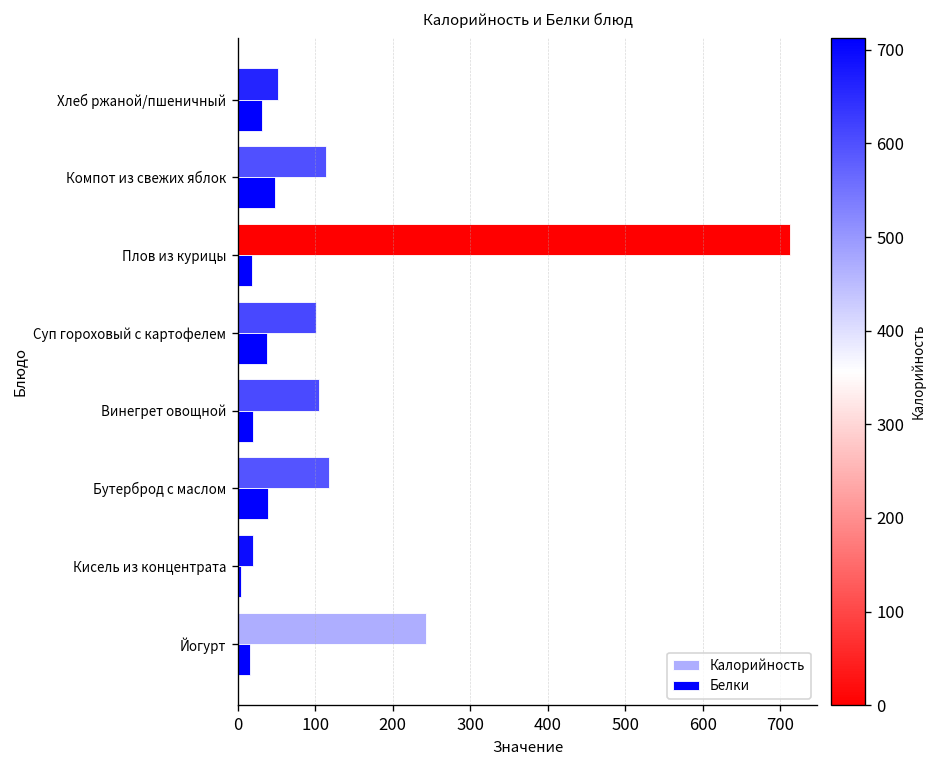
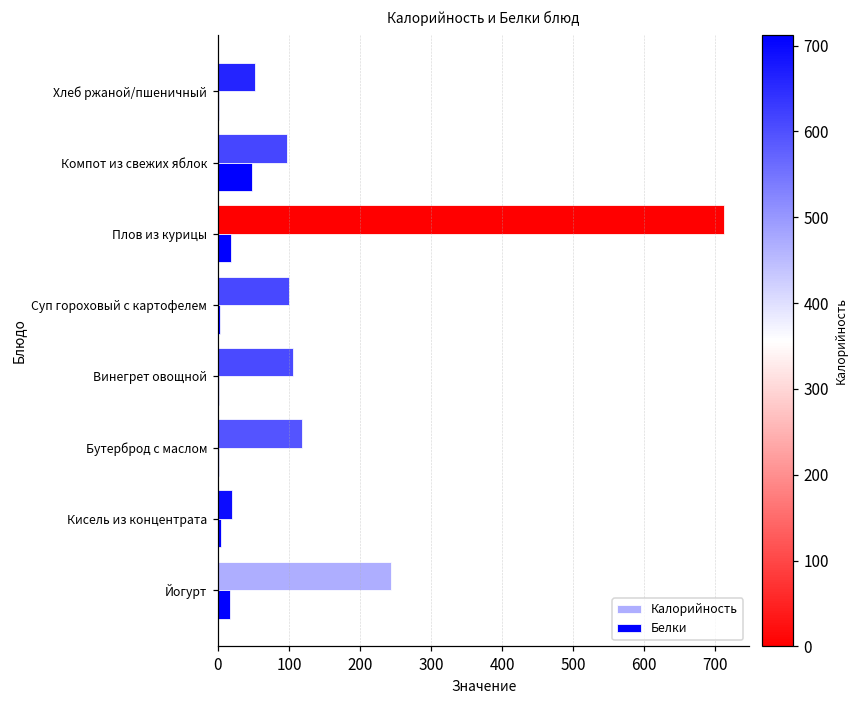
  {
    "Калорийность": {
      "Хлеб ржаной/пшеничный": 50,
-     "Компот из свежих яблок": 110,
+     "Компот из свежих яблок": 100,
      "Плов из курицы": 710,
      "Суп гороховый с картофелем": 100,
      "Винегрет овощной": 110,
      "Бутерброд с маслом": 120,
      "Кисель из концентрата": 20,
      "Йогурт": 240
    },
    "Белки": {
-     "Хлеб ржаной/пшеничный": 30,
+     "Хлеб ржаной/пшеничный": 0,
      "Компот из свежих яблок": 50,
      "Плов из курицы": 20,
-     "Суп гороховый с картофелем": 40,
-     "Винегрет овощной": 20,
-     "Бутерброд с маслом": 40,
+     "Суп гороховый с картофелем": 0,
+     "Винегрет овощной": 0,
+     "Бутерброд с маслом": 0,
      "Йогурт": 20
    }
  }
